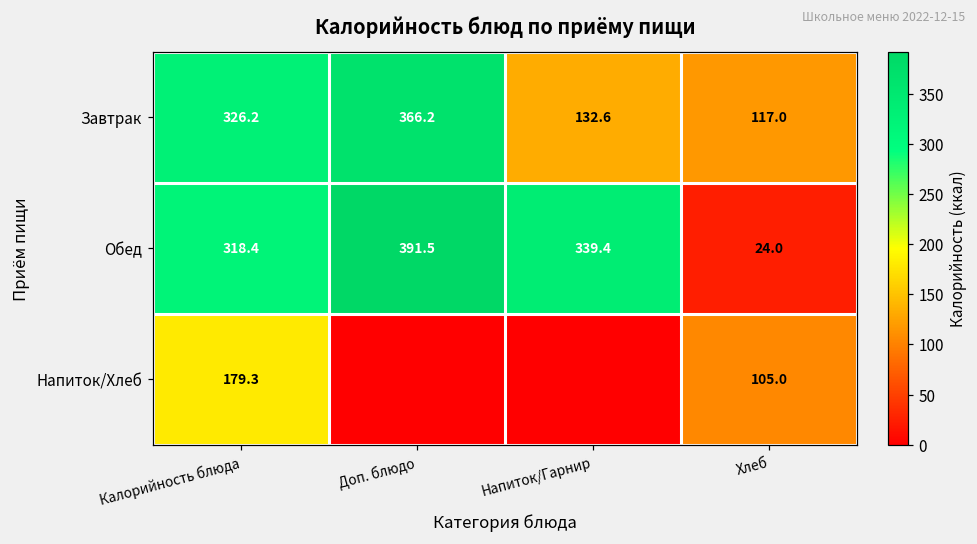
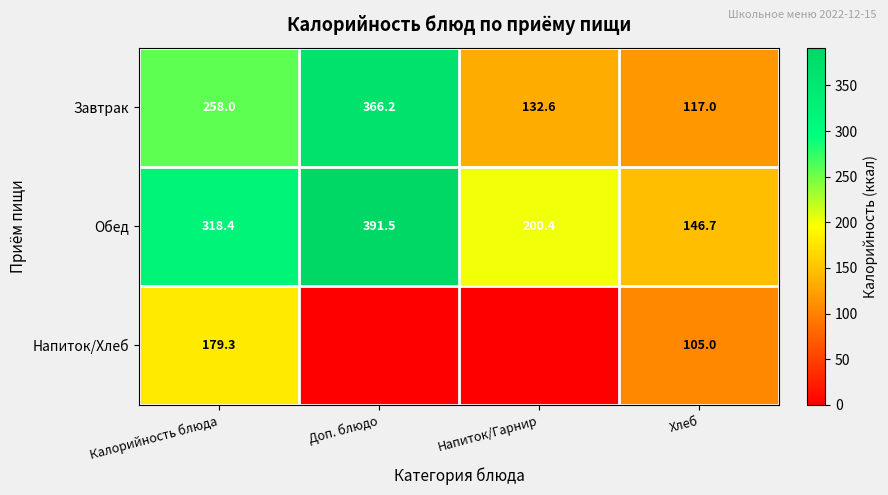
  {
    "Завтрак": {
-     "Калорийность блюда": 326.2,
+     "Калорийность блюда": 258.0,
      "Доп. блюдо": 366.2,
      "Напиток/Гарнир": 132.6,
      "Хлеб": 117.0
    },
    "Обед": {
      "Калорийность блюда": 318.4,
      "Доп. блюдо": 391.5,
-     "Напиток/Гарнир": 339.4,
-     "Хлеб": 24.0
+     "Напиток/Гарнир": 200.4,
+     "Хлеб": 146.7
    },
    "Напиток/Хлеб": {
      "Калорийность блюда": 179.3,
      "Хлеб": 105.0
    }
  }
